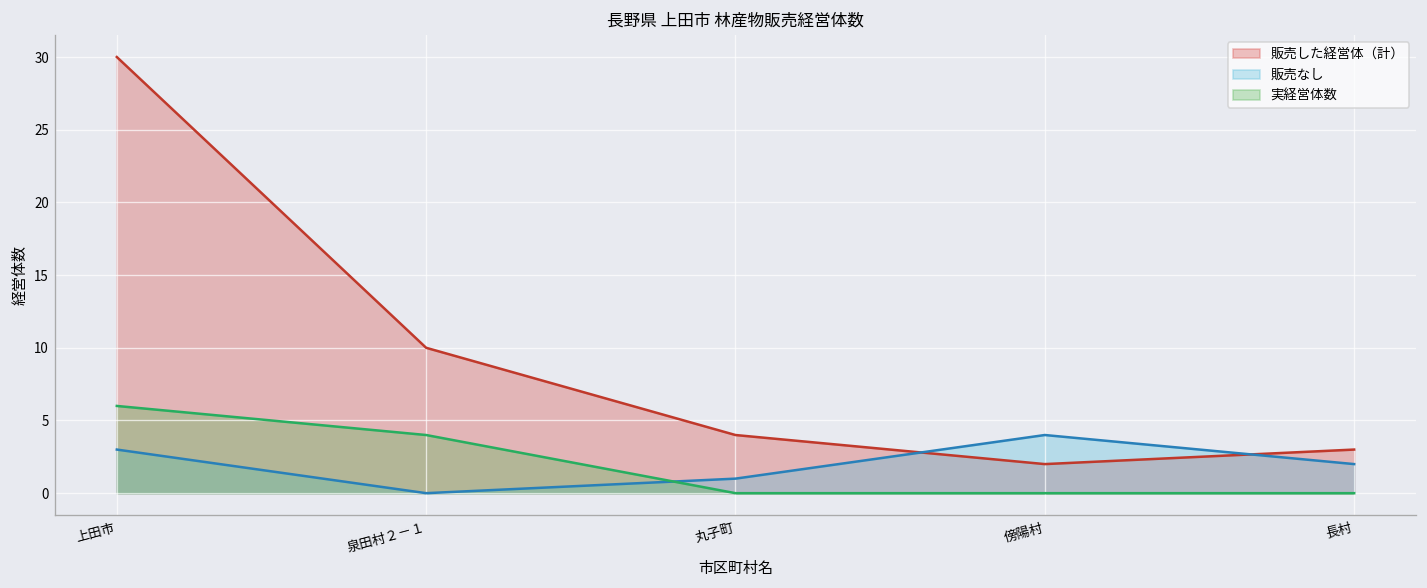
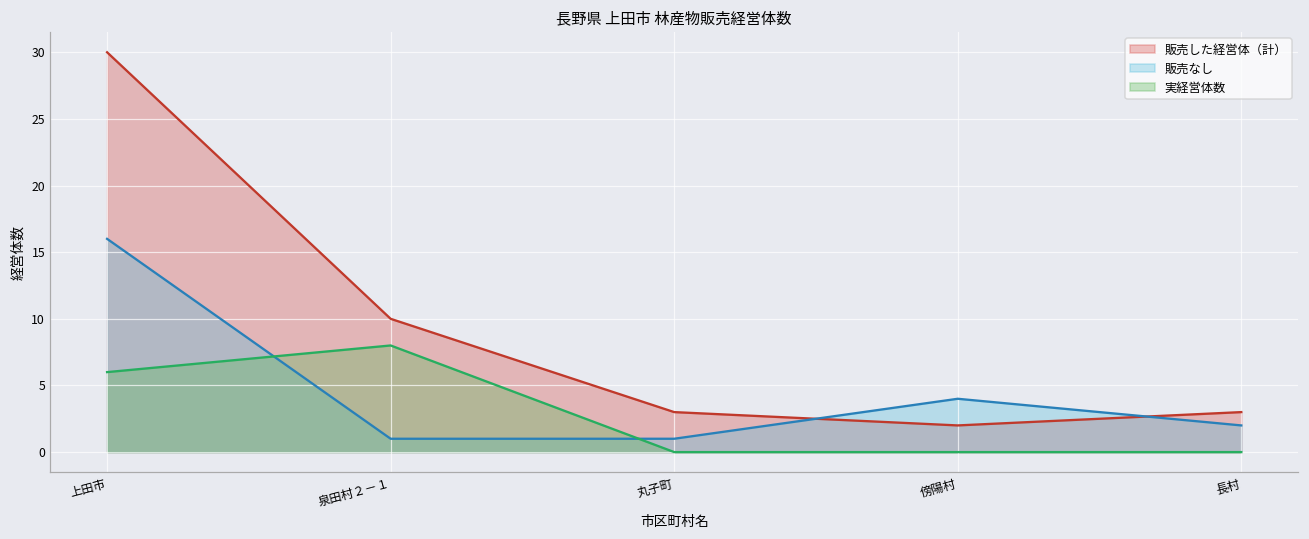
  {
    "販売した経営体（計）": {
      "上田市": 30,
      "泉田村２－１": 10,
-     "丸子町": 4,
+     "丸子町": 3,
      "傍陽村": 2,
      "長村": 3
    },
    "販売なし": {
-     "上田市": 3,
-     "泉田村２－１": 0,
+     "上田市": 16,
+     "泉田村２－１": 1,
      "丸子町": 1,
      "傍陽村": 4,
      "長村": 2
    },
    "実経営体数": {
      "上田市": 6,
-     "泉田村２－１": 4,
+     "泉田村２－１": 8,
      "丸子町": 0,
      "傍陽村": 0,
      "長村": 0
    }
  }
